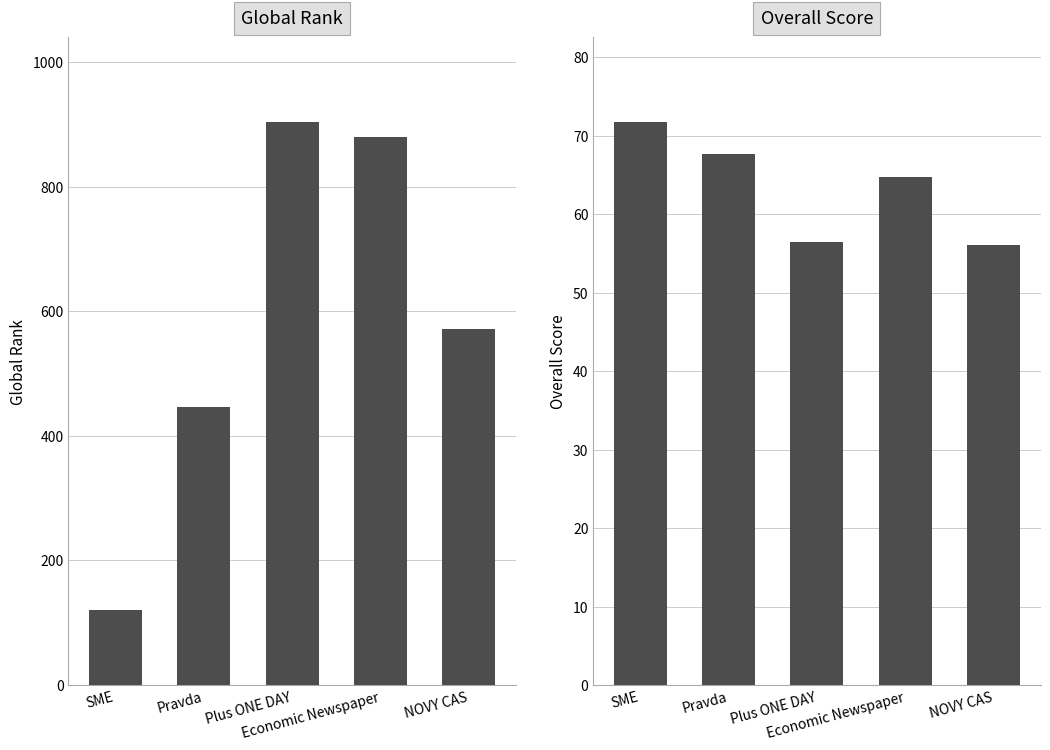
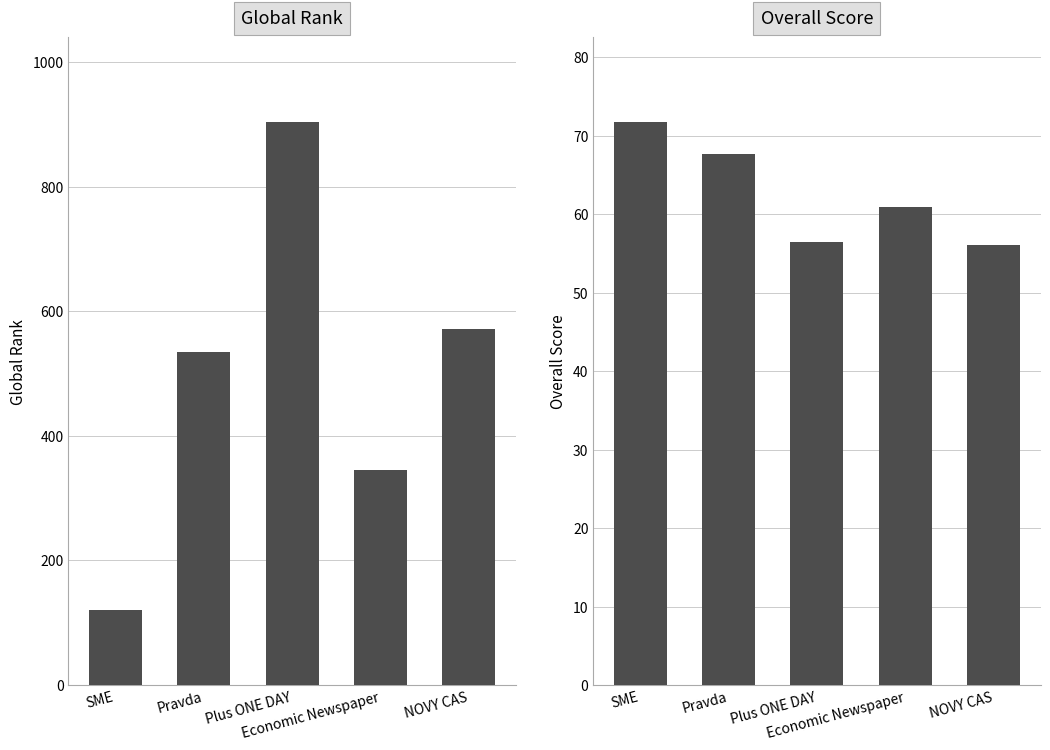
  {
    "Global Rank": {
      "SME": 120,
-     "Pravda": 450,
+     "Pravda": 530,
      "Plus ONE DAY": 900,
-     "Economic Newspaper": 880,
+     "Economic Newspaper": 350,
      "NOVY CAS": 570
    },
    "Overall Score": {
      "SME": 72,
      "Pravda": 68,
      "Plus ONE DAY": 57,
-     "Economic Newspaper": 65,
+     "Economic Newspaper": 61,
      "NOVY CAS": 56
    }
  }
